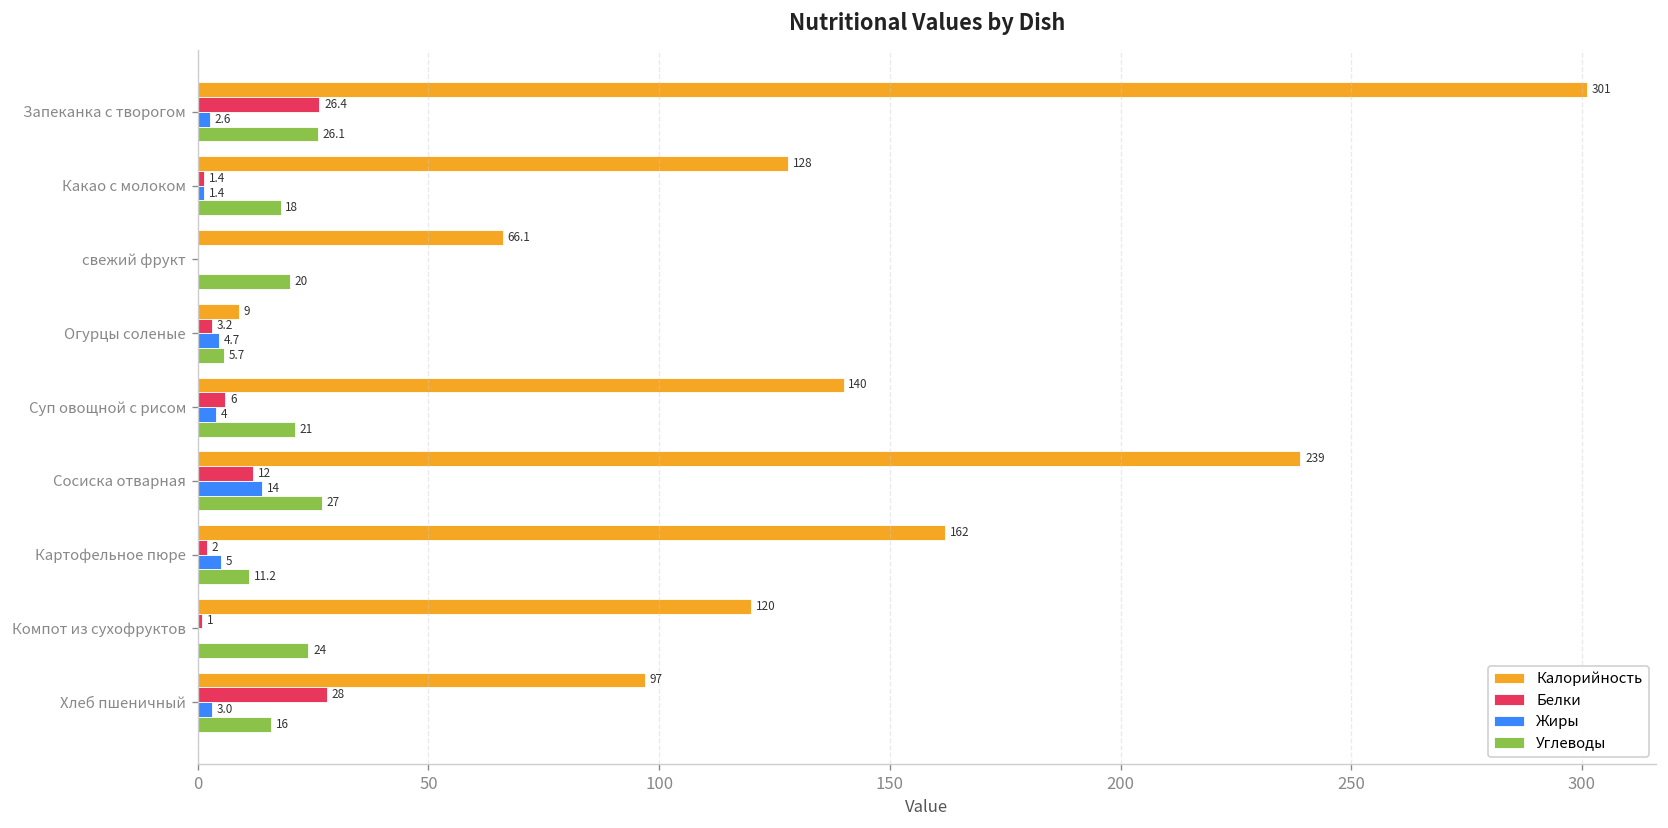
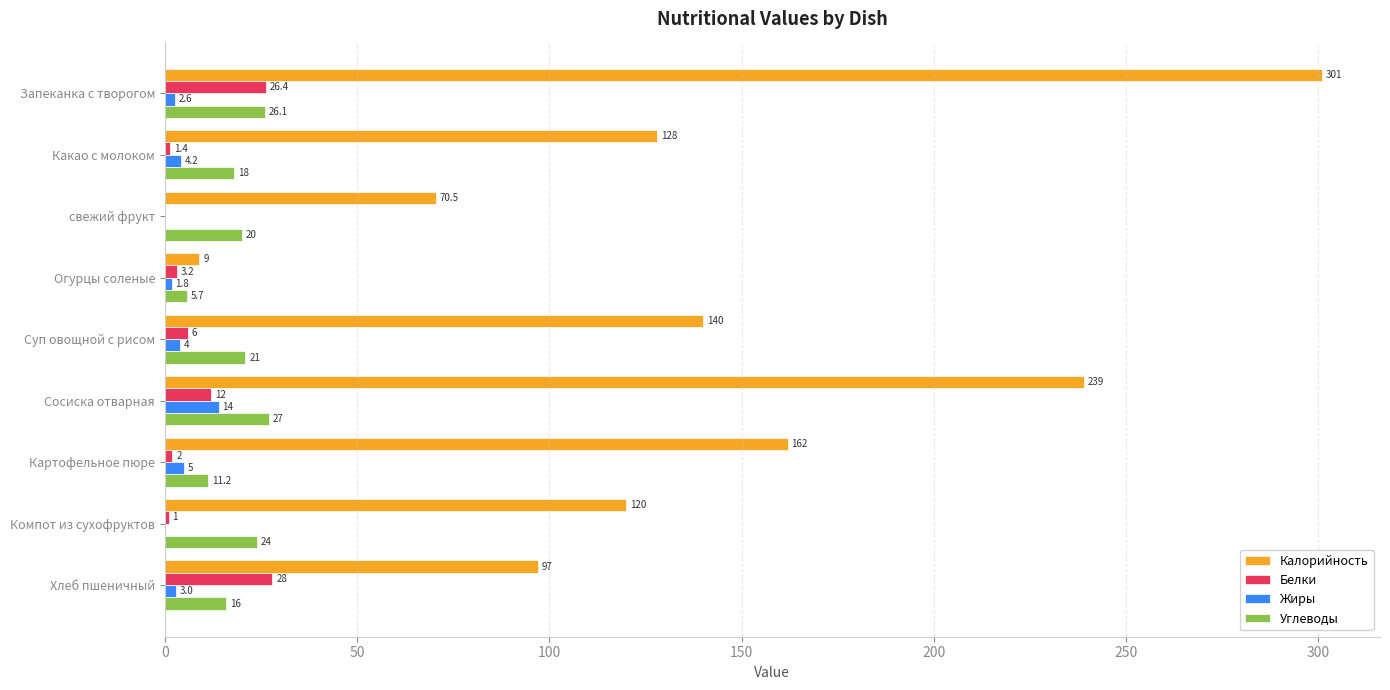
  {
    "Калорийность": {
      "Запеканка с творогом": 301,
      "Какао с молоком": 128,
-     "свежий фрукт": 66.1,
+     "свежий фрукт": 70.5,
      "Огурцы соленые": 9,
      "Суп овощной с рисом": 140,
      "Сосиска отварная": 239,
      "Картофельное пюре": 162,
      "Компот из сухофруктов": 120,
      "Хлеб пшеничный": 97
    },
    "Белки": {
      "Запеканка с творогом": 26.4,
      "Какао с молоком": 1.4,
      "Огурцы соленые": 3.2,
      "Суп овощной с рисом": 6,
      "Сосиска отварная": 12,
      "Картофельное пюре": 2,
      "Компот из сухофруктов": 1,
      "Хлеб пшеничный": 28
    },
    "Жиры": {
      "Запеканка с творогом": 2.6,
-     "Какао с молоком": 1.4,
-     "Огурцы соленые": 4.7,
+     "Какао с молоком": 4.2,
+     "Огурцы соленые": 1.8,
      "Суп овощной с рисом": 4,
      "Сосиска отварная": 14,
      "Картофельное пюре": 5,
      "Хлеб пшеничный": 3.0
    },
    "Углеводы": {
      "Запеканка с творогом": 26.1,
      "Какао с молоком": 18,
      "свежий фрукт": 20,
      "Огурцы соленые": 5.7,
      "Суп овощной с рисом": 21,
      "Сосиска отварная": 27,
      "Картофельное пюре": 11.2,
      "Компот из сухофруктов": 24,
      "Хлеб пшеничный": 16
    }
  }
